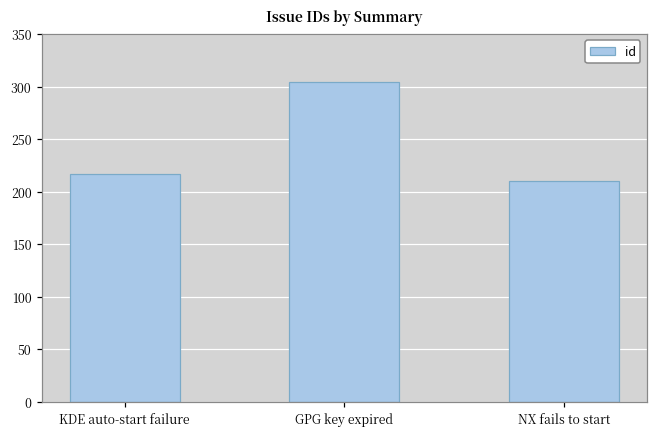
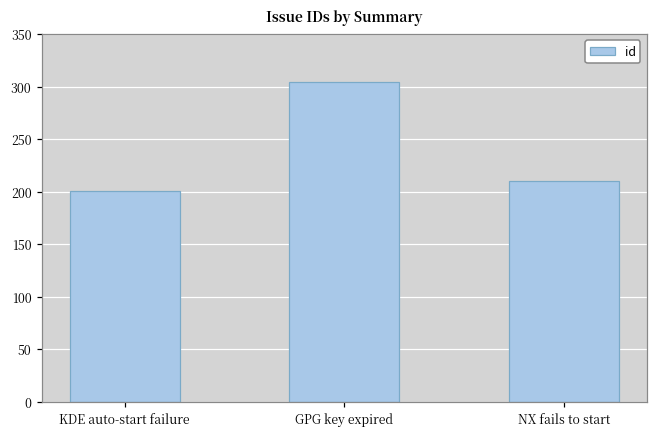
  {
-   "KDE auto-start failure": 220,
+   "KDE auto-start failure": 200,
    "GPG key expired": 300,
    "NX fails to start": 210
  }
